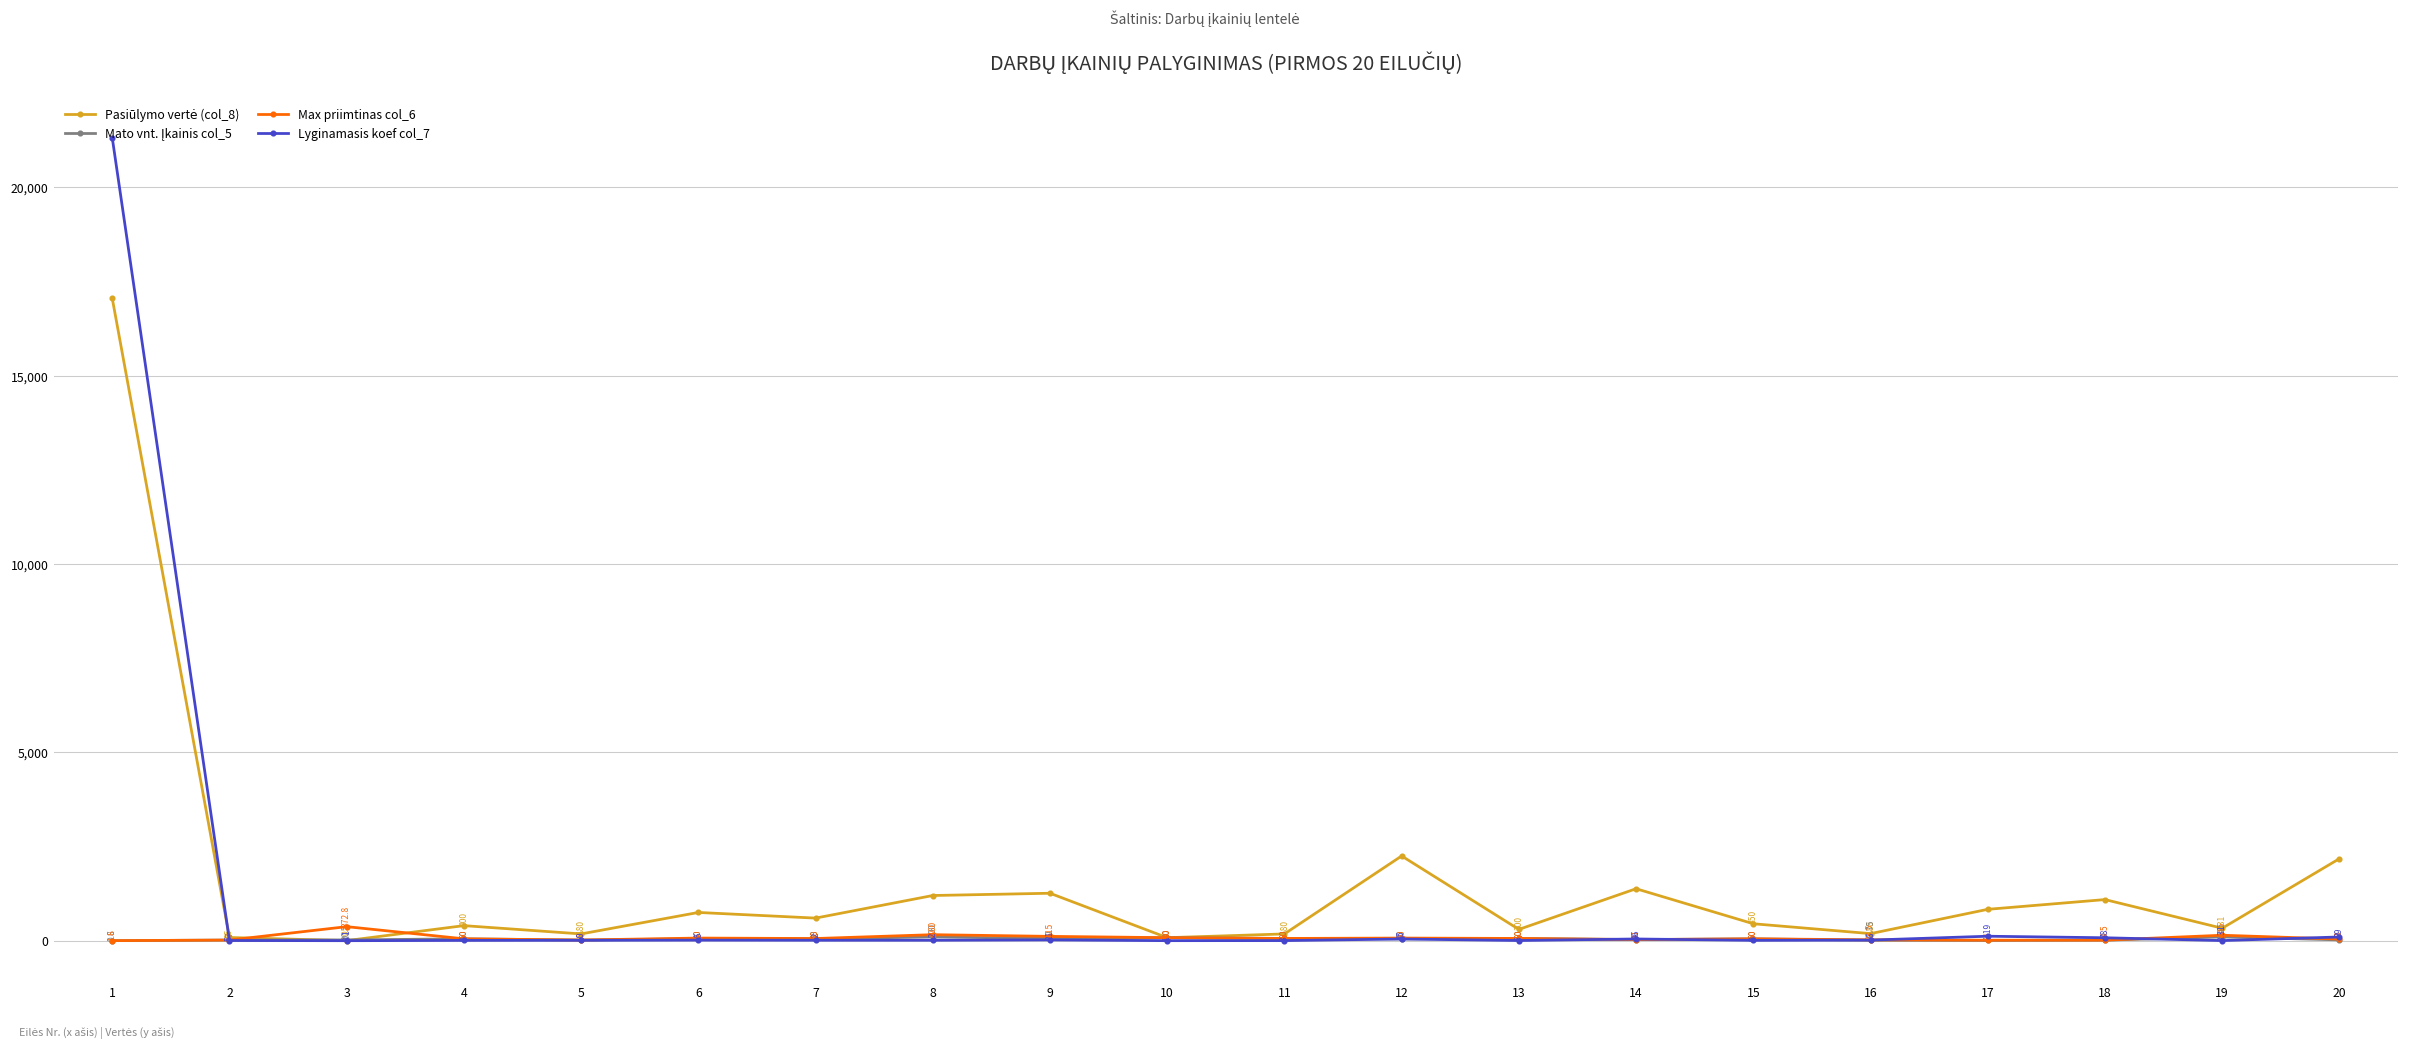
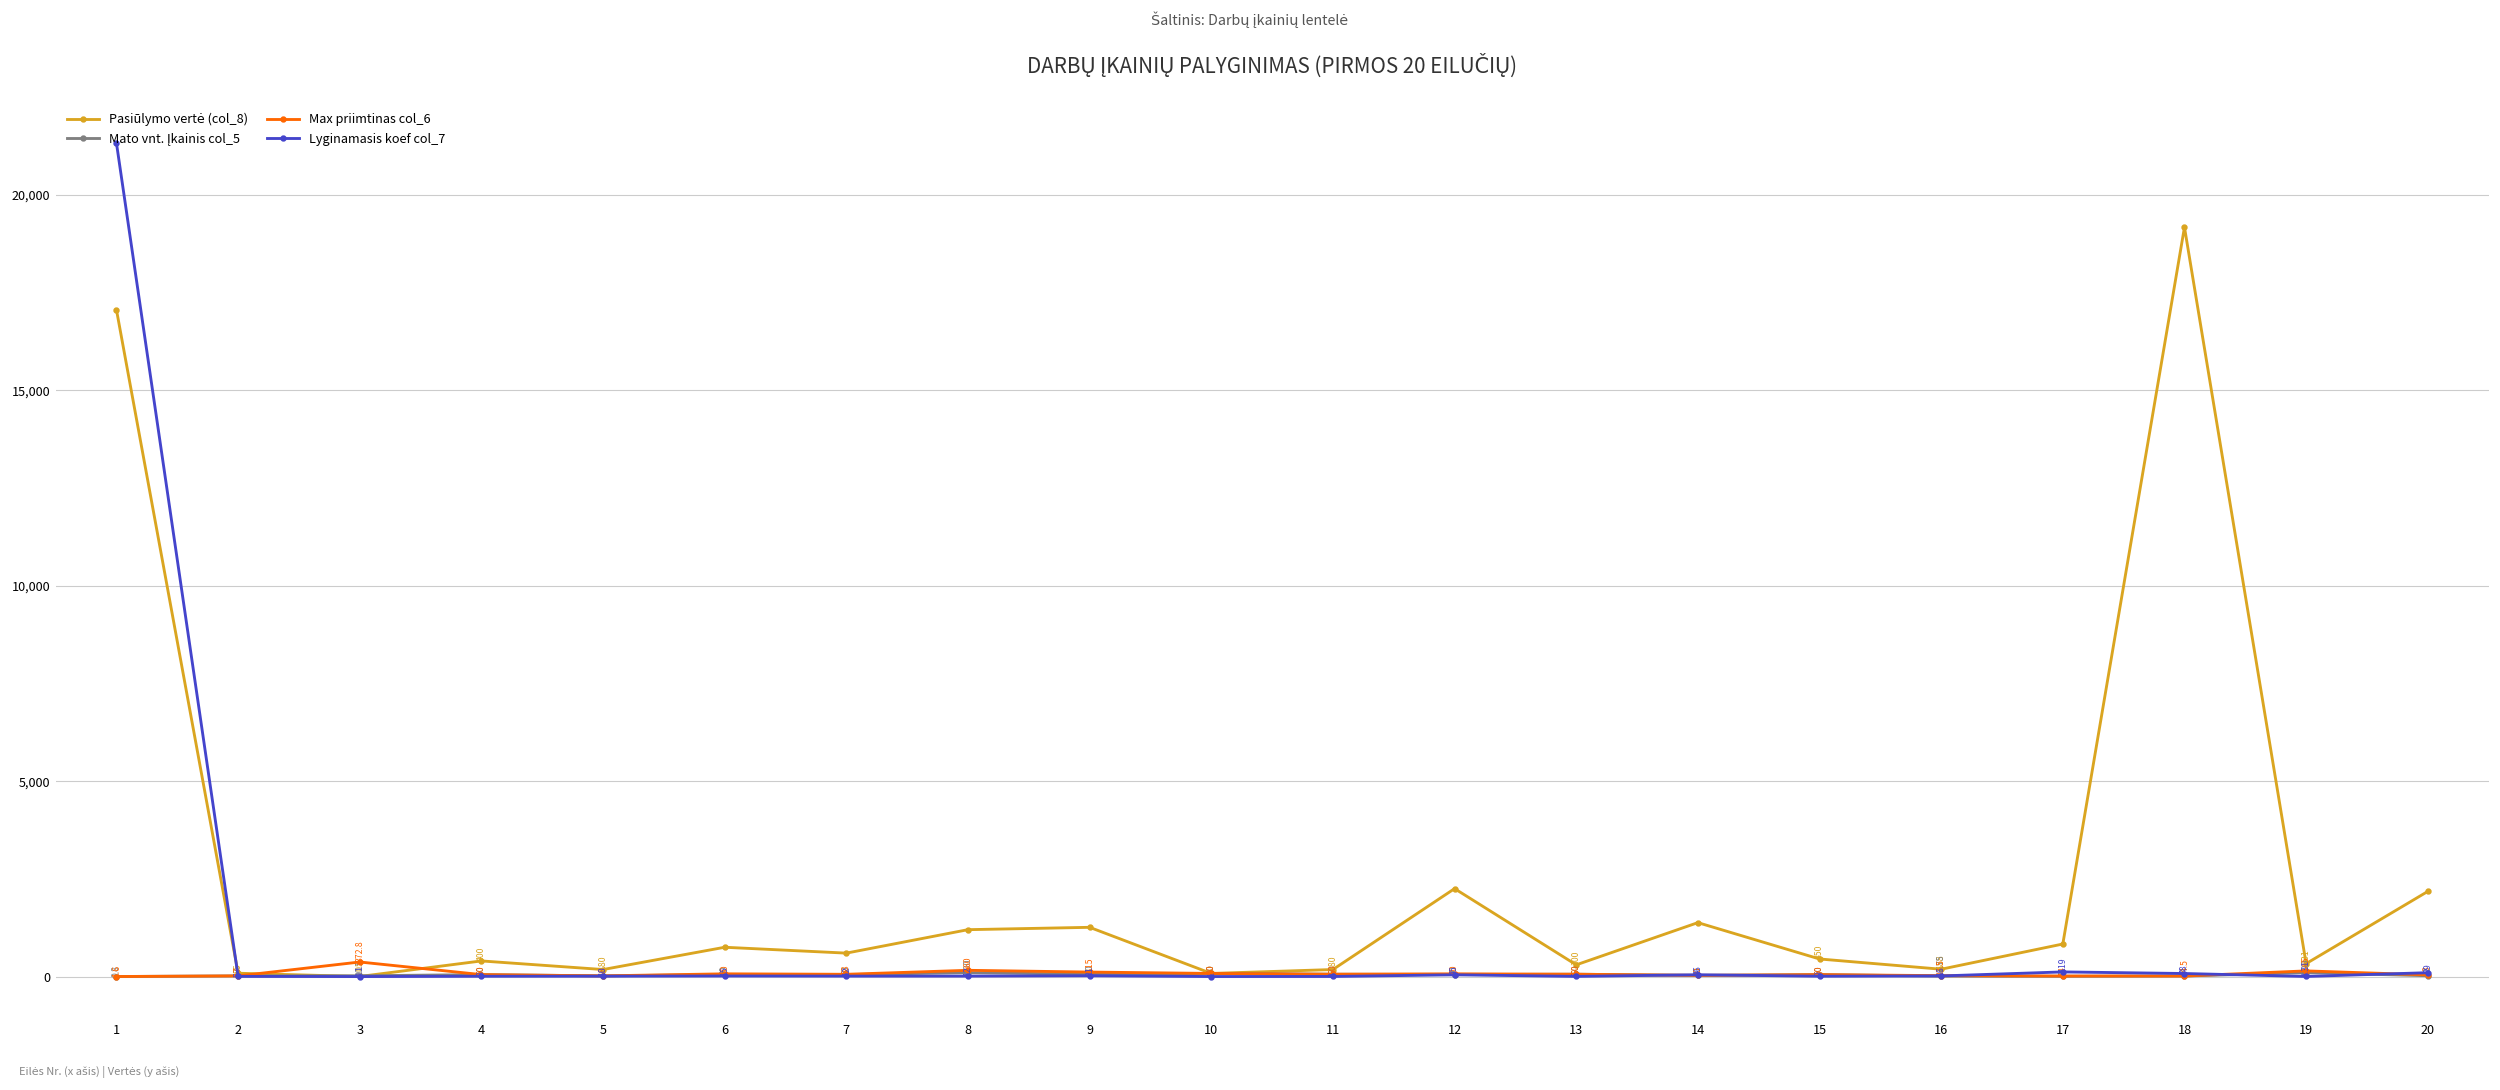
  {
    "Pasiūlymo vertė (col_8)": {
      "1": "17,100",
      "6": "800",
      "7": "600",
      "8": "1,200",
      "9": "1,300",
      "12": "2,300",
      "14": "1,400",
      "17": "800",
-     "18": "1,100",
+     "18": "19,200",
      "20": "2,200"
    },
    "Max priimtinas col_6": {
      "3": "372.8"
    },
    "Lyginamasis koef col_7": {
      "1": "21,300"
    }
  }
